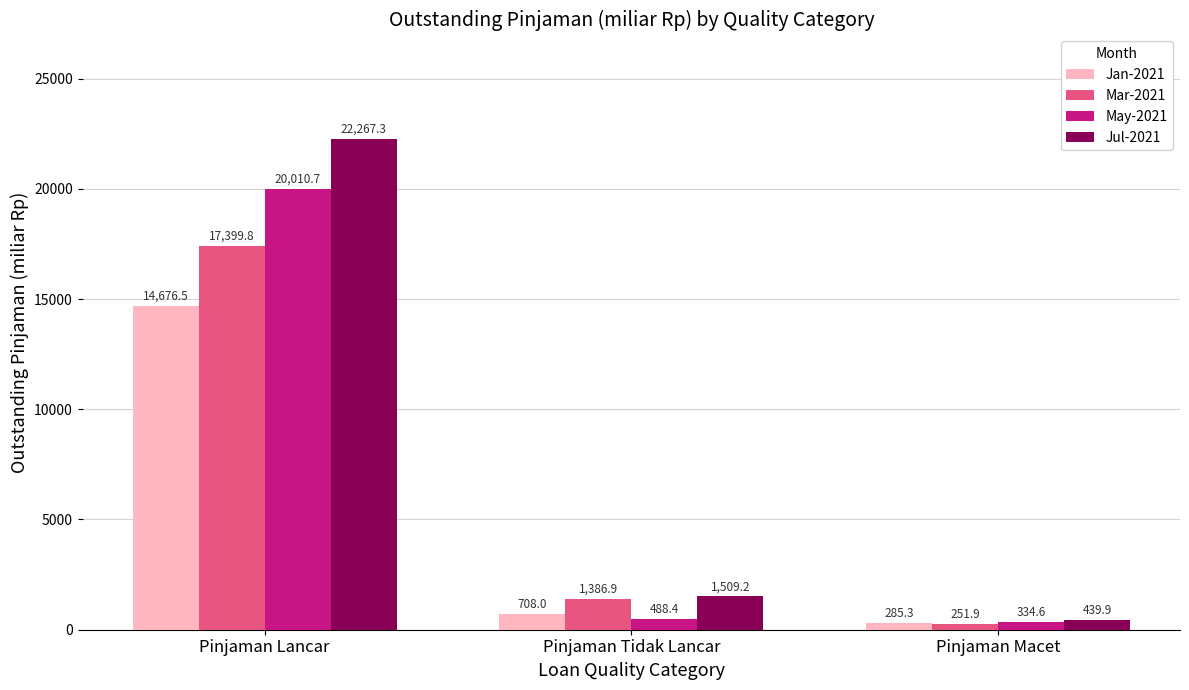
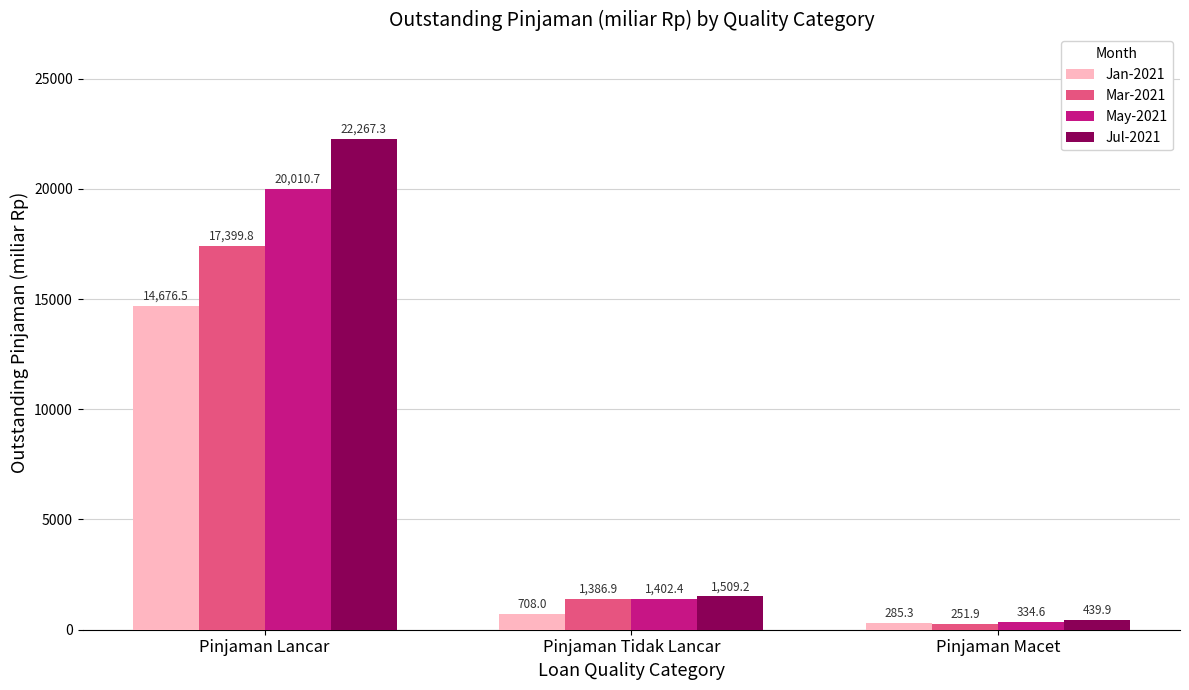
  {
    "Jan-2021": {
      "Pinjaman Lancar": "14,676.5",
      "Pinjaman Tidak Lancar": "708.0",
      "Pinjaman Macet": "285.3"
    },
    "Mar-2021": {
      "Pinjaman Lancar": "17,399.8",
      "Pinjaman Tidak Lancar": "1,386.9",
      "Pinjaman Macet": "251.9"
    },
    "May-2021": {
      "Pinjaman Lancar": "20,010.7",
-     "Pinjaman Tidak Lancar": "488.4",
+     "Pinjaman Tidak Lancar": "1,402.4",
      "Pinjaman Macet": "334.6"
    },
    "Jul-2021": {
      "Pinjaman Lancar": "22,267.3",
      "Pinjaman Tidak Lancar": "1,509.2",
      "Pinjaman Macet": "439.9"
    }
  }
